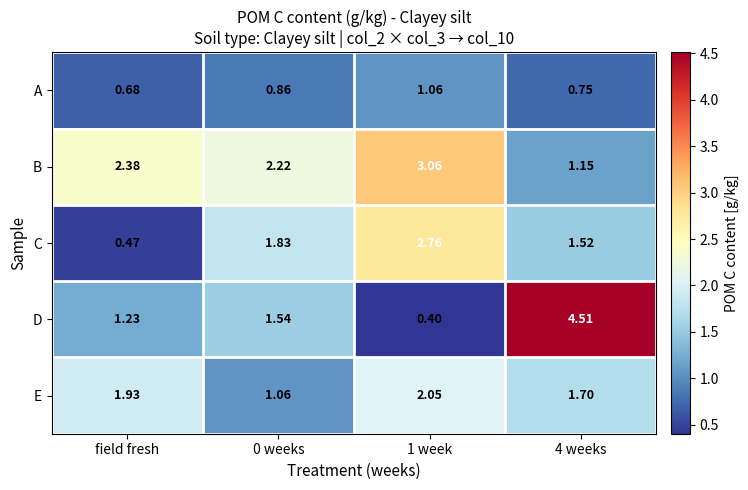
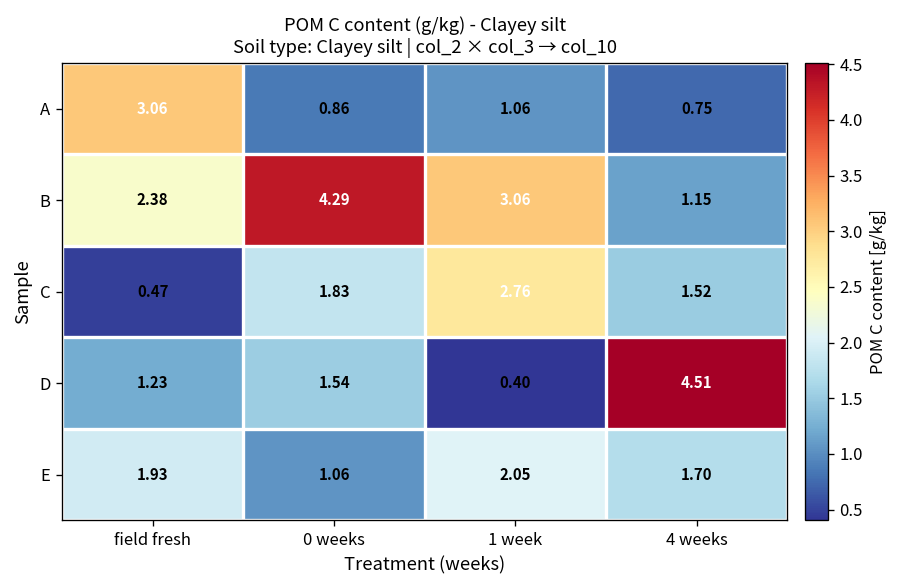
  {
    "A": {
-     "field fresh": 0.68,
+     "field fresh": 3.06,
      "0 weeks": 0.86,
      "1 week": 1.06,
      "4 weeks": 0.75
    },
    "B": {
      "field fresh": 2.38,
-     "0 weeks": 2.22,
+     "0 weeks": 4.29,
      "1 week": 3.06,
      "4 weeks": 1.15
    },
    "C": {
      "field fresh": 0.47,
      "0 weeks": 1.83,
      "1 week": 2.76,
      "4 weeks": 1.52
    },
    "D": {
      "field fresh": 1.23,
      "0 weeks": 1.54,
      "1 week": 0.40,
      "4 weeks": 4.51
    },
    "E": {
      "field fresh": 1.93,
      "0 weeks": 1.06,
      "1 week": 2.05,
      "4 weeks": 1.70
    }
  }
